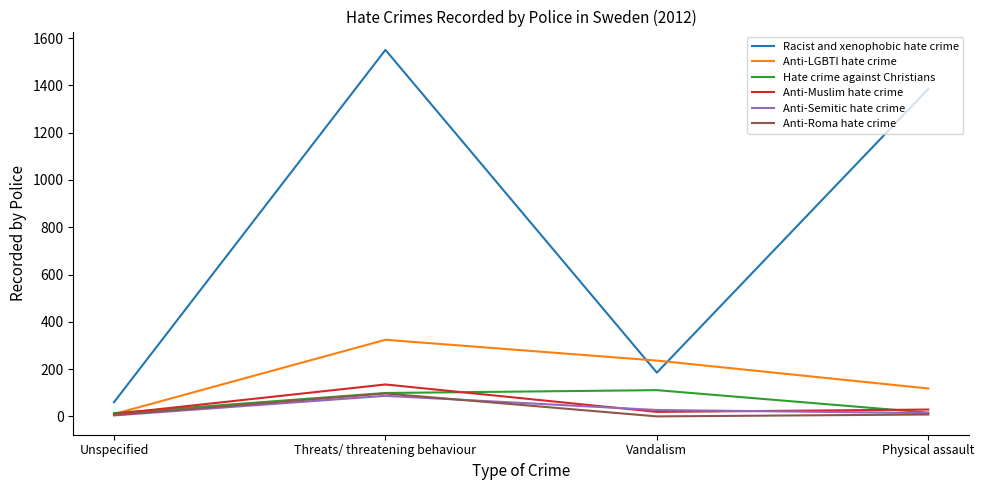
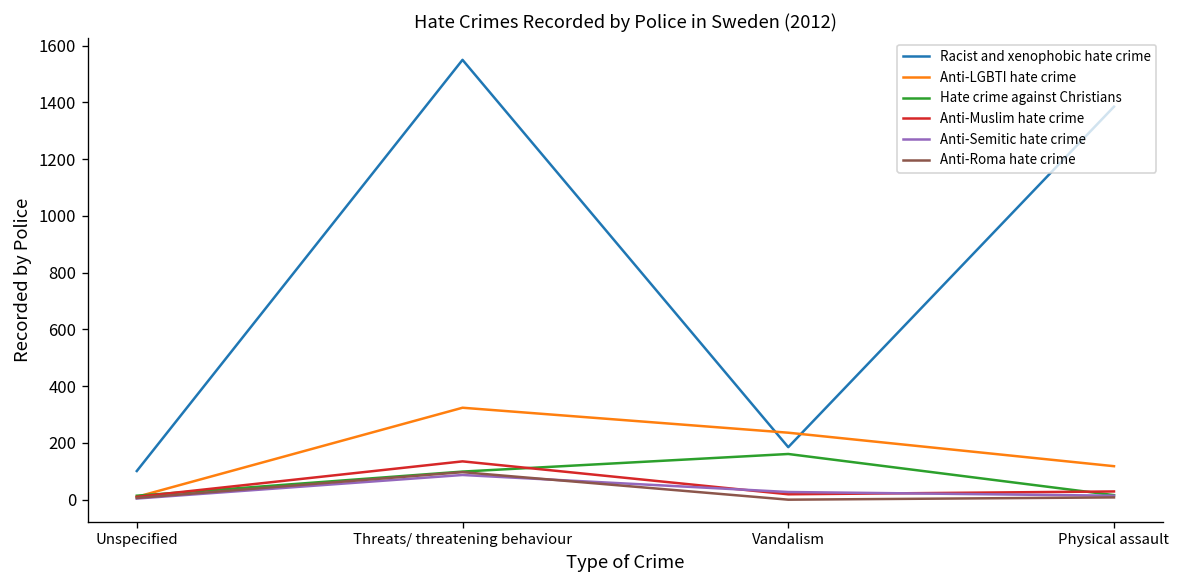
  {
    "Racist and xenophobic hate crime": {
-     "Unspecified": 60,
+     "Unspecified": 100,
      "Threats/ threatening behaviour": 1550,
      "Vandalism": 190
    },
    "Anti-LGBTI hate crime": {
      "Threats/ threatening behaviour": 320,
      "Vandalism": 240,
      "Physical assault": 120
    },
    "Hate crime against Christians": {
-     "Vandalism": 110
+     "Vandalism": 160
    },
    "Anti-Muslim hate crime": {
      "Threats/ threatening behaviour": 140,
      "Physical assault": 30
    },
    "Anti-Roma hate crime": {
      "Vandalism": 0
    }
  }
